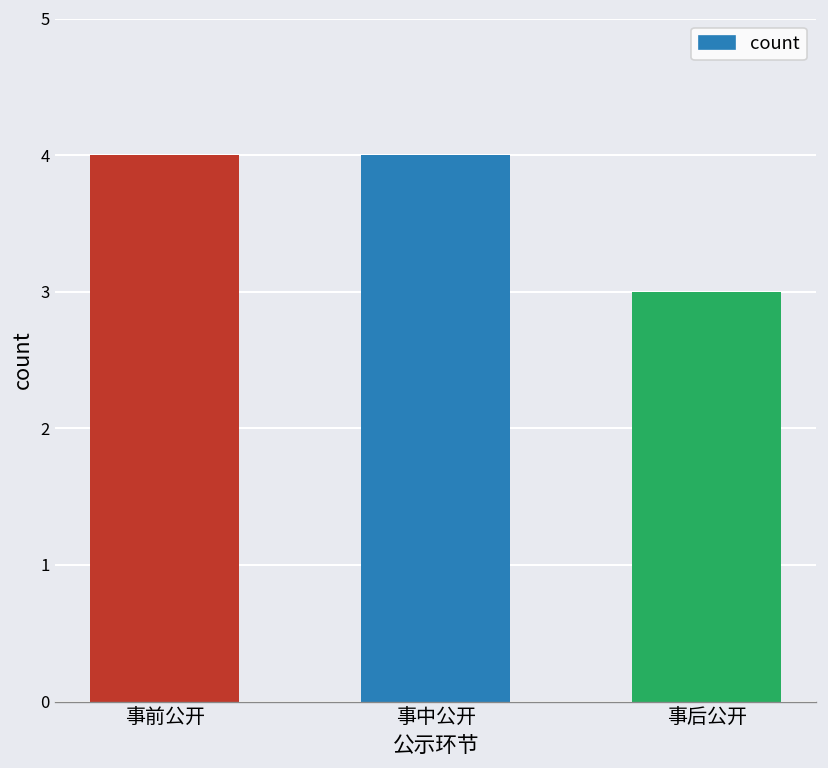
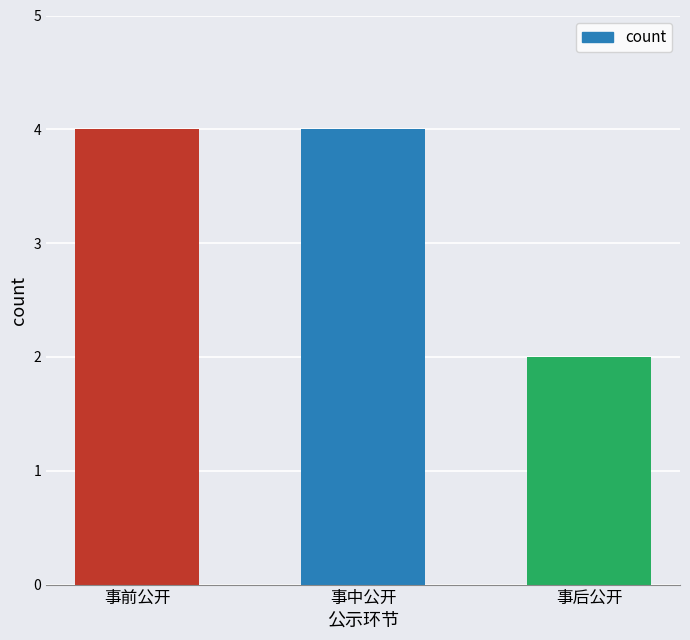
  {
    "事前公开": 4,
    "事中公开": 4,
-   "事后公开": 3
+   "事后公开": 2
  }
